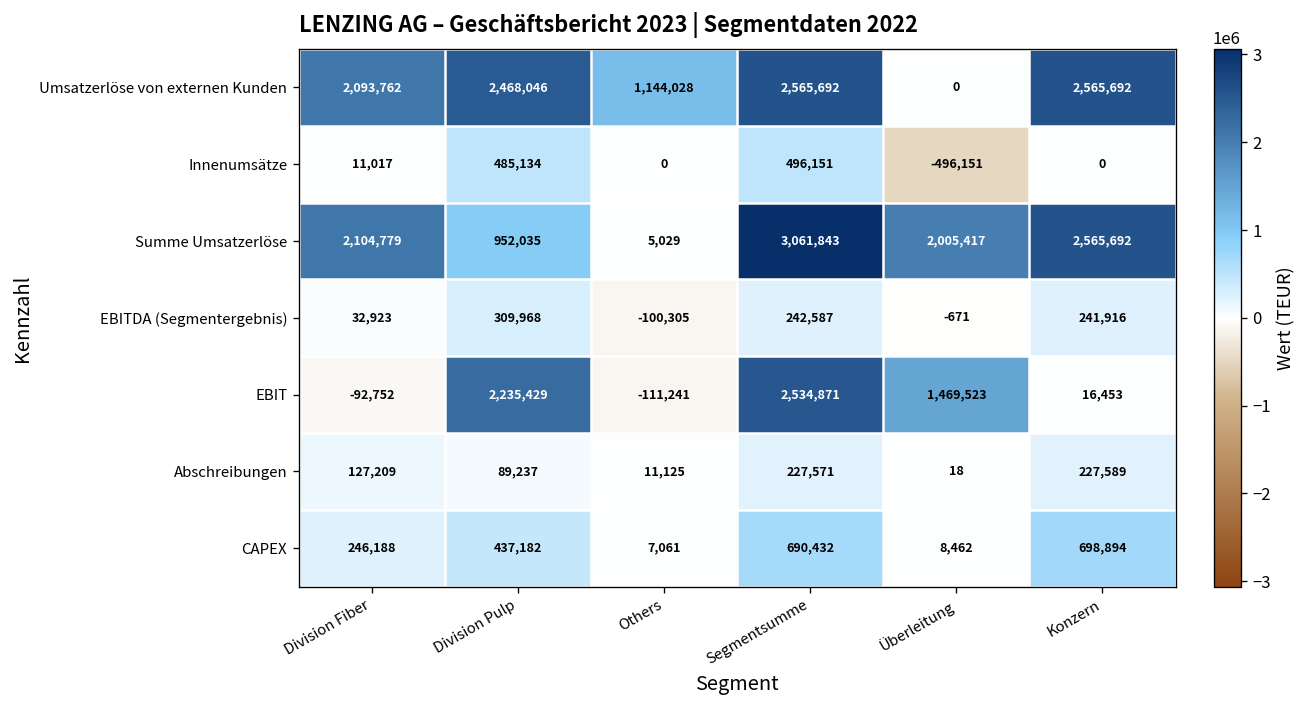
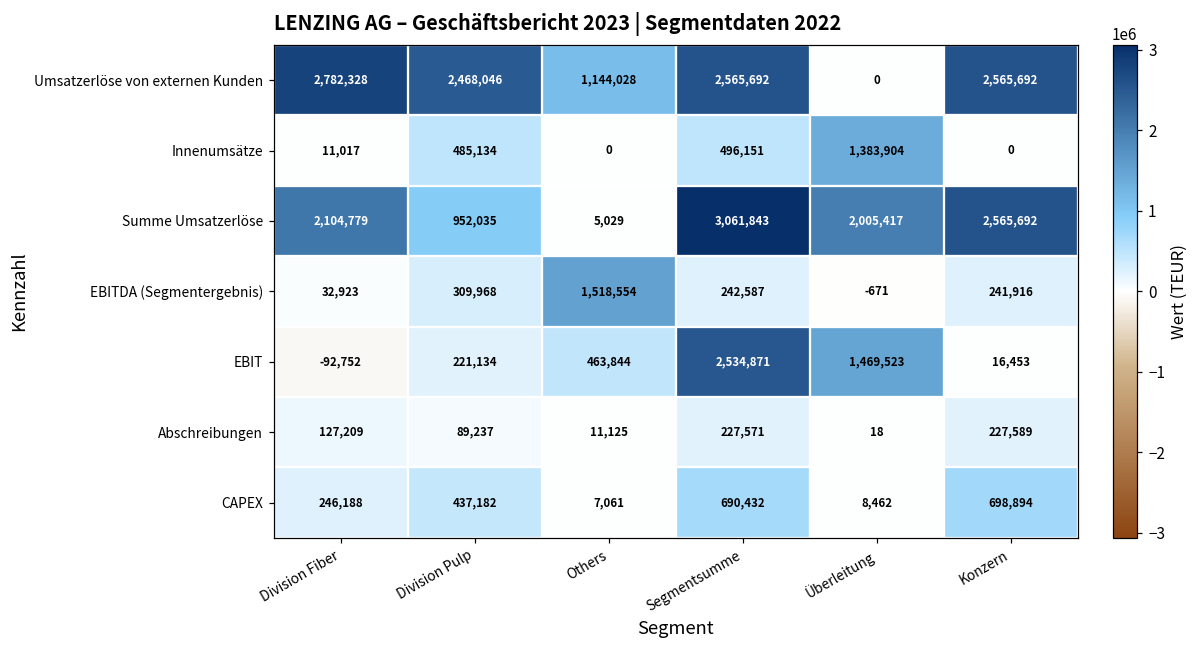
  {
    "Umsatzerlöse von externen Kunden": {
-     "Division Fiber": "2,093,762",
+     "Division Fiber": "2,782,328",
      "Division Pulp": "2,468,046",
      "Others": "1,144,028",
      "Segmentsumme": "2,565,692",
      "Überleitung": "0",
      "Konzern": "2,565,692"
    },
    "Innenumsätze": {
      "Division Fiber": "11,017",
      "Division Pulp": "485,134",
      "Others": "0",
      "Segmentsumme": "496,151",
-     "Überleitung": "-496,151",
+     "Überleitung": "1,383,904",
      "Konzern": "0"
    },
    "Summe Umsatzerlöse": {
      "Division Fiber": "2,104,779",
      "Division Pulp": "952,035",
      "Others": "5,029",
      "Segmentsumme": "3,061,843",
      "Überleitung": "2,005,417",
      "Konzern": "2,565,692"
    },
    "EBITDA (Segmentergebnis)": {
      "Division Fiber": "32,923",
      "Division Pulp": "309,968",
-     "Others": "-100,305",
+     "Others": "1,518,554",
      "Segmentsumme": "242,587",
      "Überleitung": "-671",
      "Konzern": "241,916"
    },
    "EBIT": {
      "Division Fiber": "-92,752",
-     "Division Pulp": "2,235,429",
-     "Others": "-111,241",
+     "Division Pulp": "221,134",
+     "Others": "463,844",
      "Segmentsumme": "2,534,871",
      "Überleitung": "1,469,523",
      "Konzern": "16,453"
    },
    "Abschreibungen": {
      "Division Fiber": "127,209",
      "Division Pulp": "89,237",
      "Others": "11,125",
      "Segmentsumme": "227,571",
      "Überleitung": "18",
      "Konzern": "227,589"
    },
    "CAPEX": {
      "Division Fiber": "246,188",
      "Division Pulp": "437,182",
      "Others": "7,061",
      "Segmentsumme": "690,432",
      "Überleitung": "8,462",
      "Konzern": "698,894"
    }
  }
